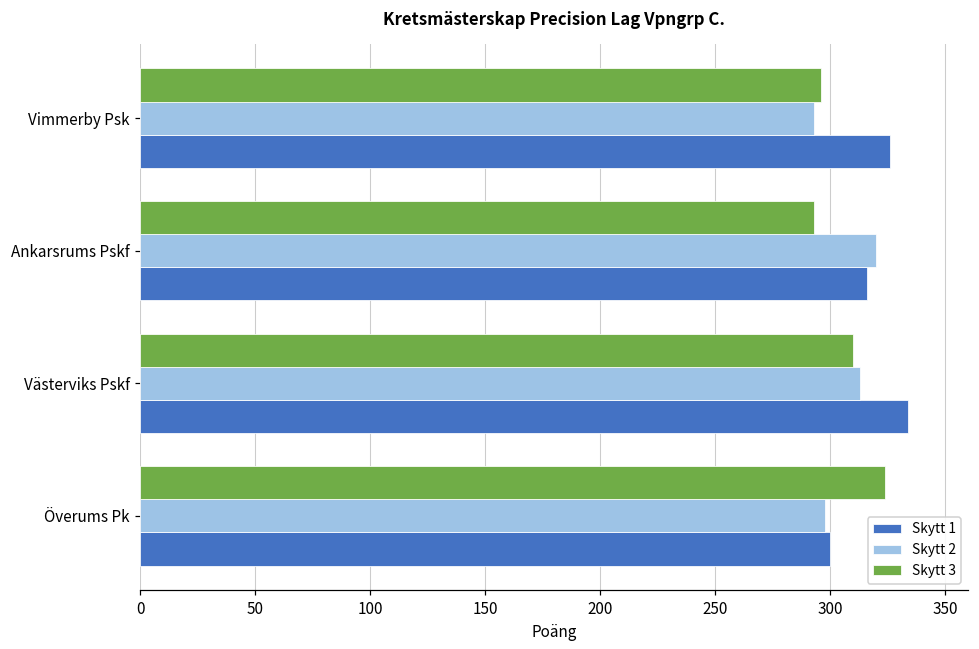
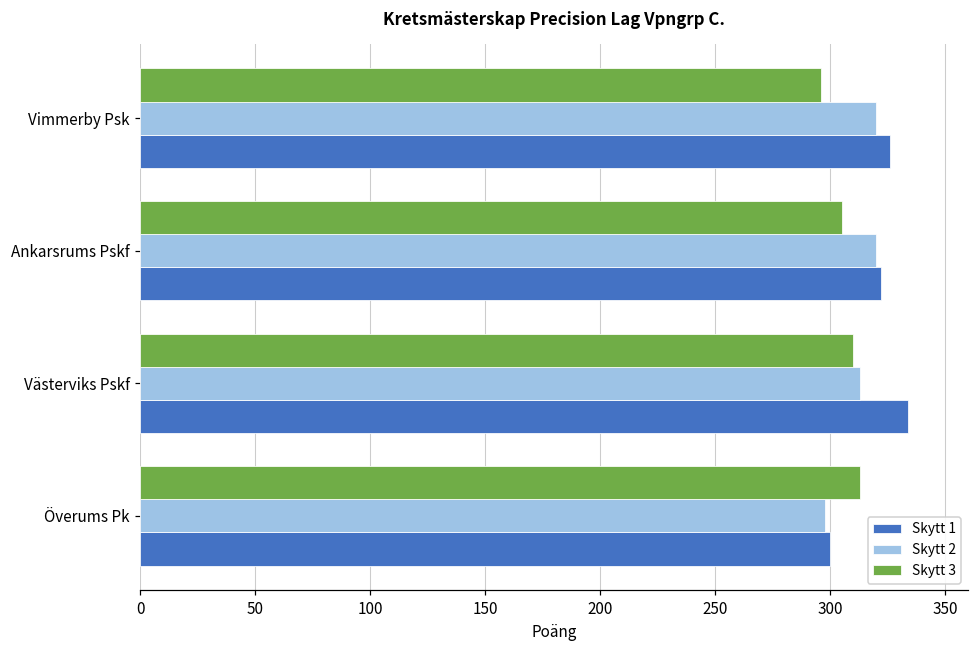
  {
    "Skytt 1": {
      "Vimmerby Psk": 326,
-     "Ankarsrums Pskf": 316,
+     "Ankarsrums Pskf": 322,
      "Västerviks Pskf": 334,
      "Överums Pk": 300
    },
    "Skytt 2": {
-     "Vimmerby Psk": 293,
+     "Vimmerby Psk": 320,
      "Ankarsrums Pskf": 320,
      "Västerviks Pskf": 313,
      "Överums Pk": 298
    },
    "Skytt 3": {
      "Vimmerby Psk": 296,
-     "Ankarsrums Pskf": 293,
+     "Ankarsrums Pskf": 305,
      "Västerviks Pskf": 310,
-     "Överums Pk": 324
+     "Överums Pk": 313
    }
  }
